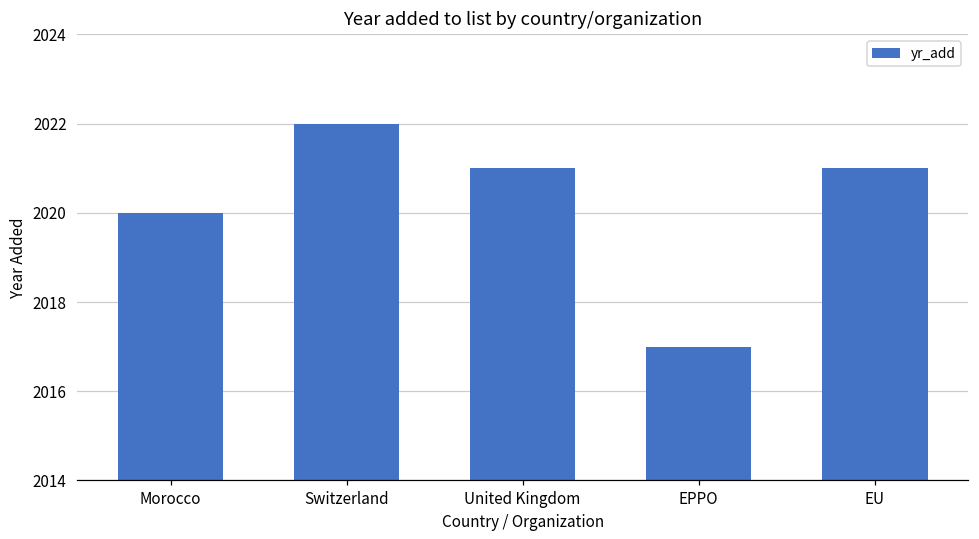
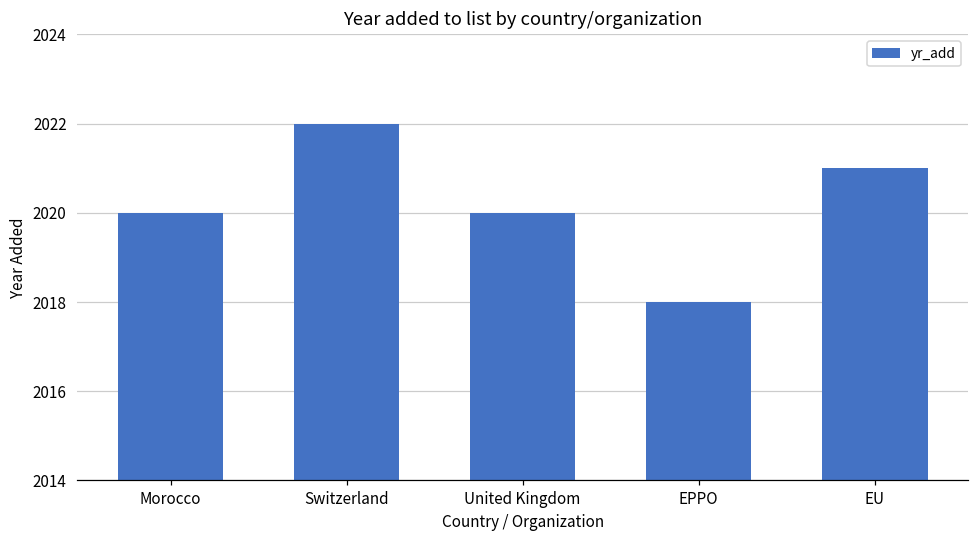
  {
    "Morocco": 2020,
    "Switzerland": 2022,
-   "United Kingdom": 2021,
-   "EPPO": 2017,
+   "United Kingdom": 2020,
+   "EPPO": 2018,
    "EU": 2021
  }
